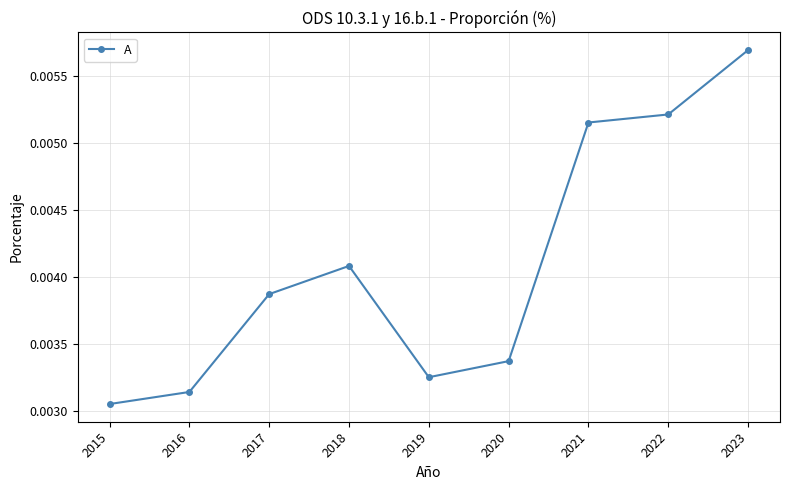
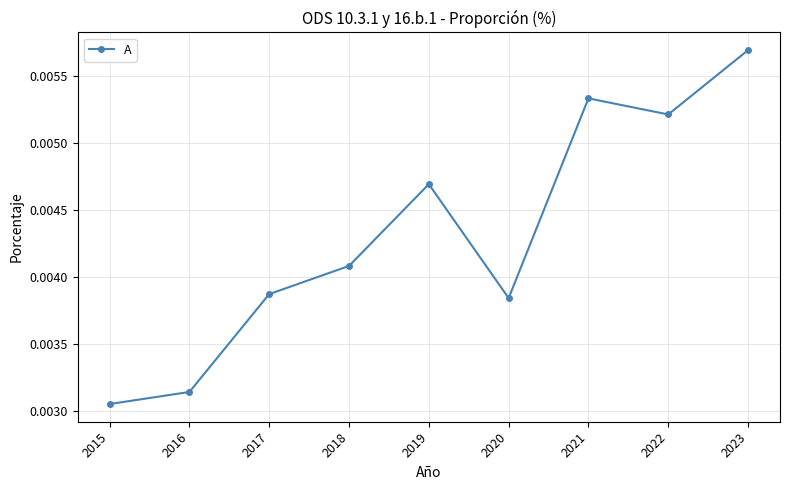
  {
    "2015": 0.00305,
    "2016": 0.00314,
    "2017": 0.00387,
    "2018": 0.00408,
-   "2019": 0.00325,
-   "2020": 0.00337,
-   "2021": 0.00515,
+   "2019": 0.00469,
+   "2020": 0.00384,
+   "2021": 0.00533,
    "2022": 0.00521,
    "2023": 0.00569
  }
